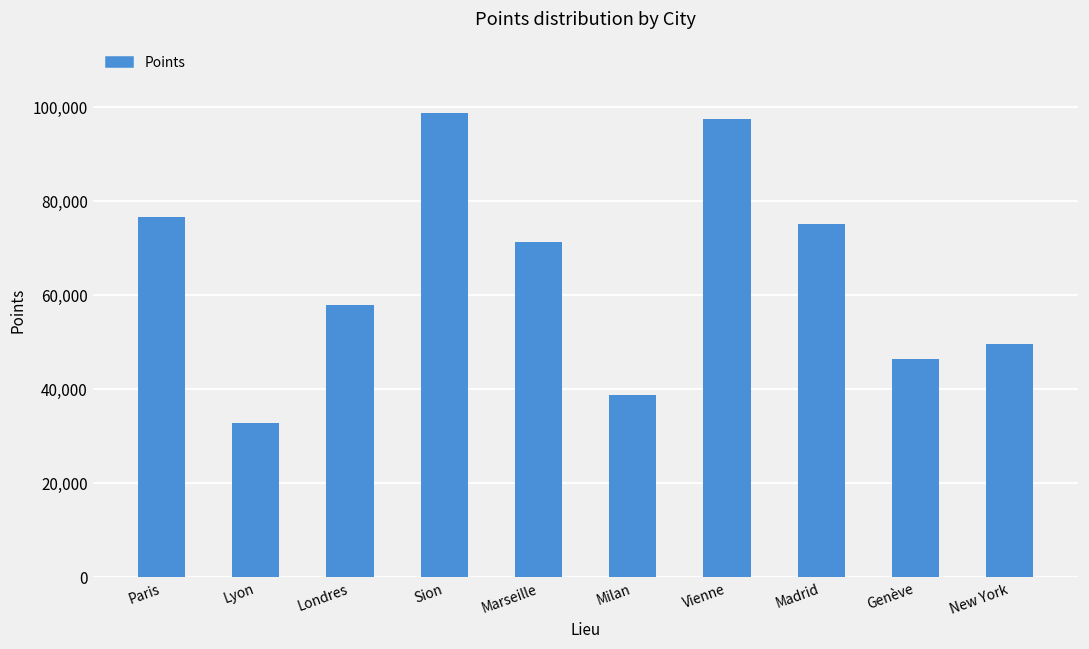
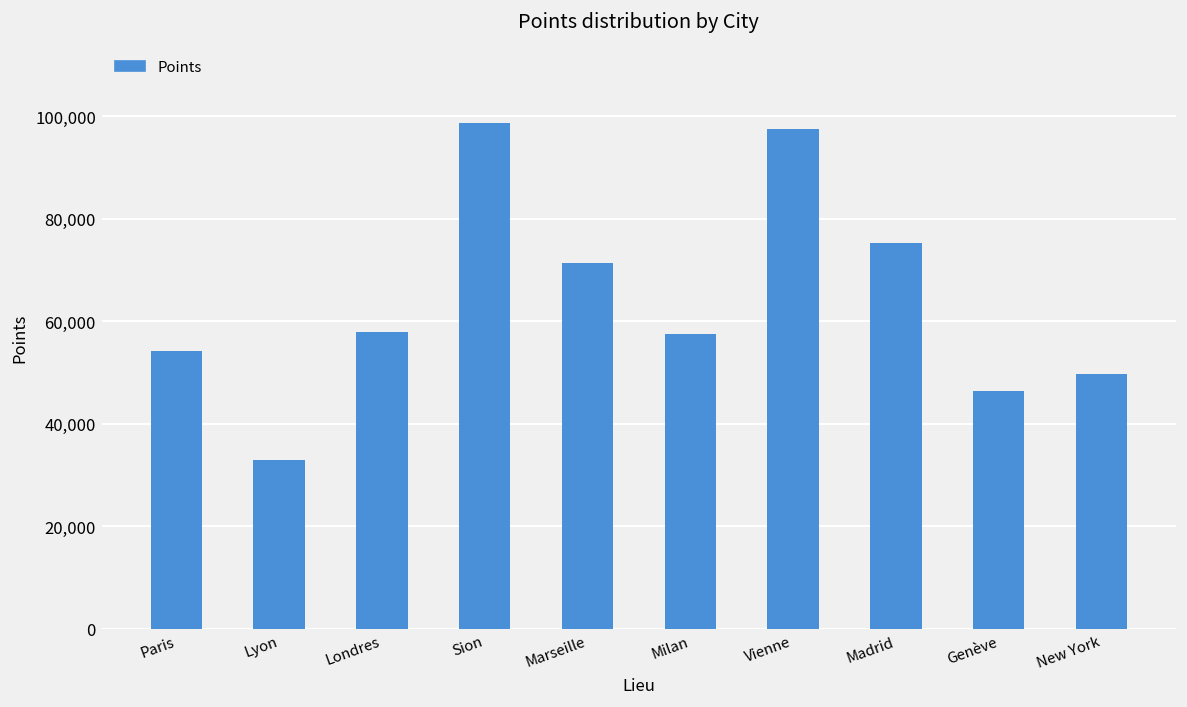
  {
-   "Paris": "77,000",
+   "Paris": "54,000",
    "Lyon": "33,000",
    "Londres": "58,000",
    "Sion": "99,000",
    "Marseille": "71,000",
-   "Milan": "39,000",
+   "Milan": "58,000",
    "Vienne": "97,000",
    "Madrid": "75,000",
    "Genève": "46,000",
    "New York": "50,000"
  }
